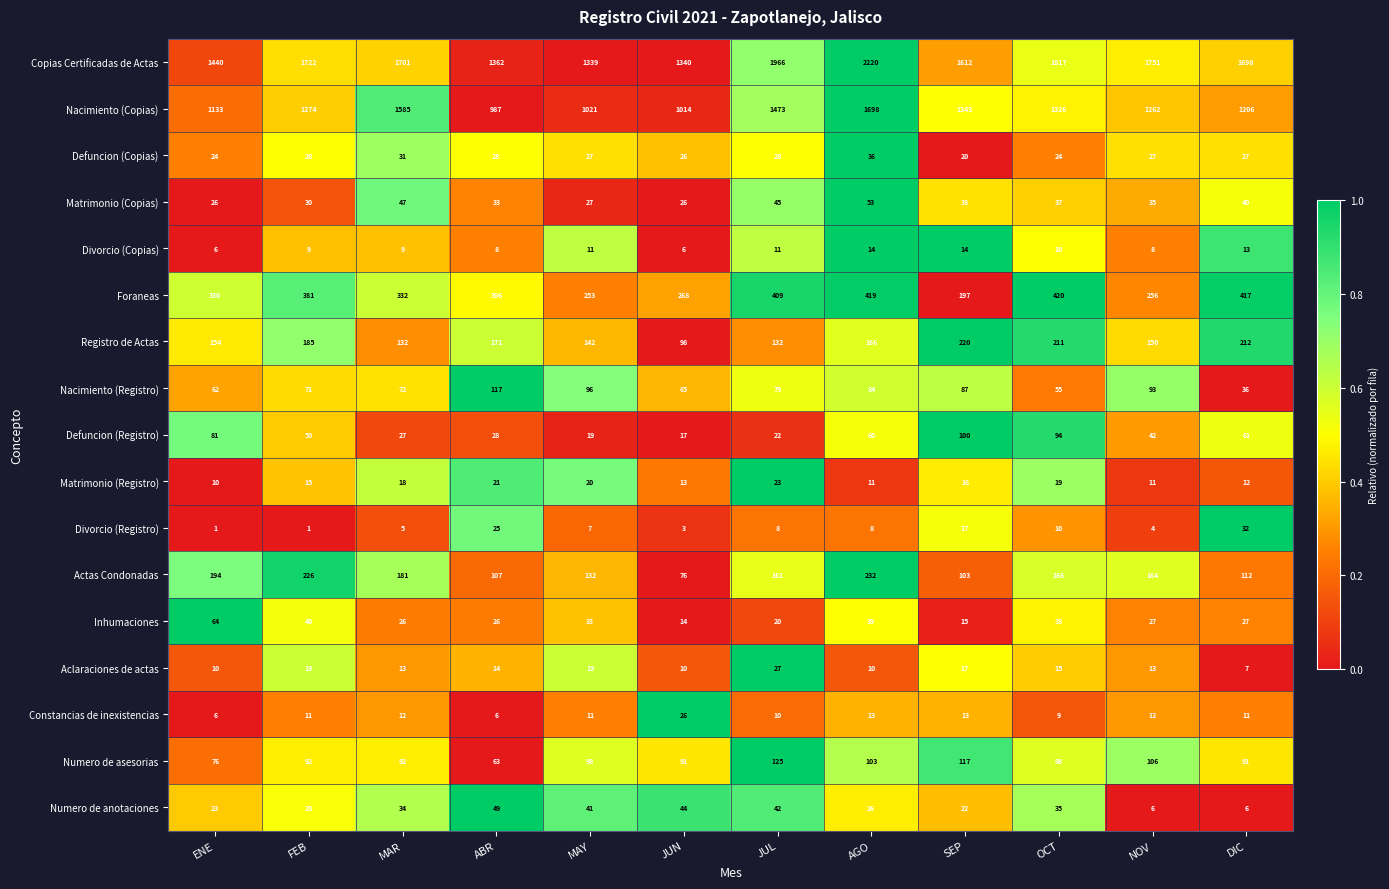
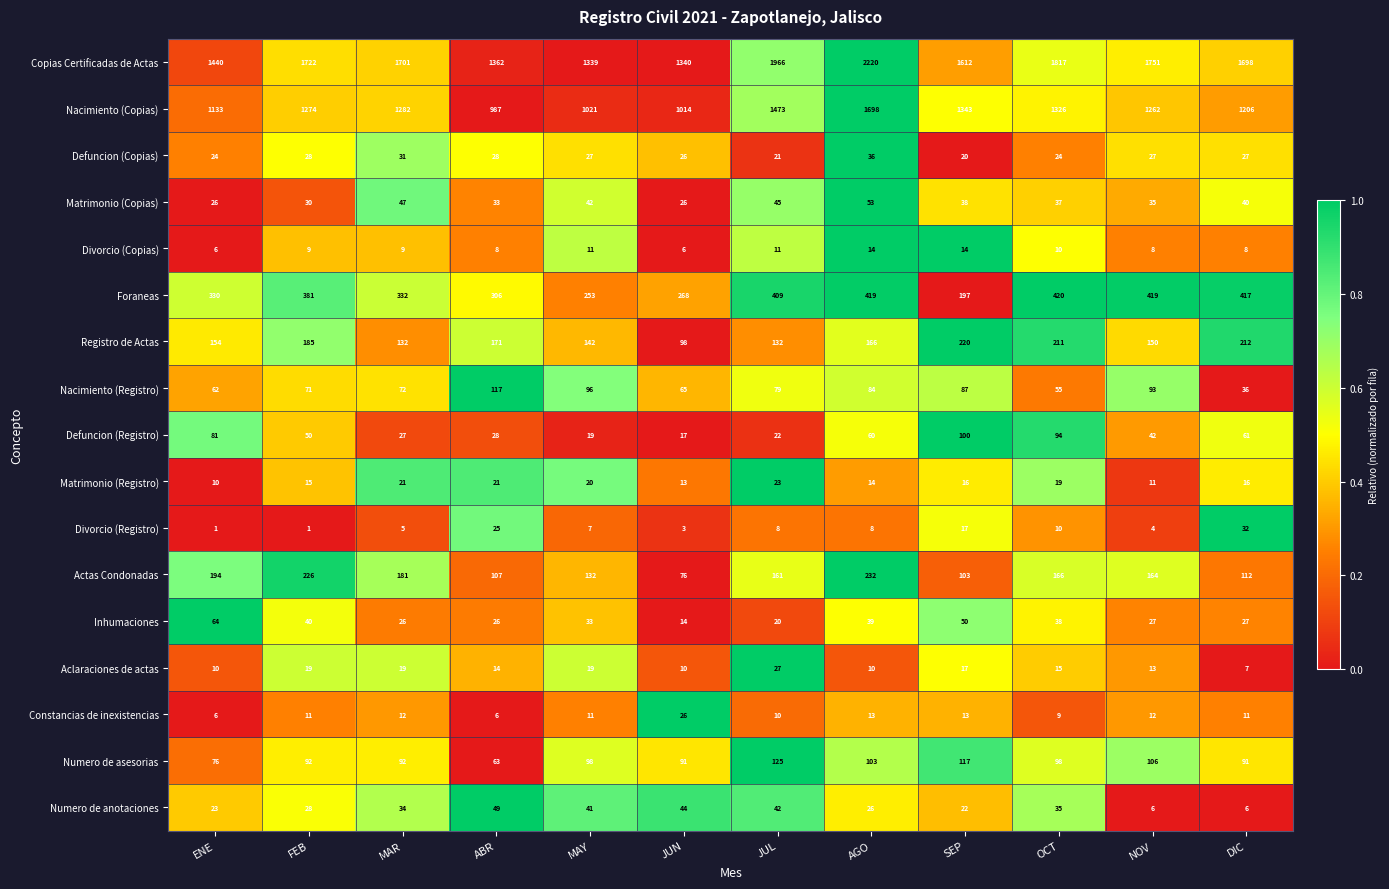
  {
    "Nacimiento (Copias)": {
      "ENE": 1133,
      "FEB": 1274,
-     "MAR": 1585,
+     "MAR": 1282,
      "ABR": 987,
      "MAY": 1021,
      "JUN": 1014,
      "JUL": 1473,
      "AGO": 1698,
      "SEP": 1343,
      "OCT": 1326,
      "NOV": 1262,
      "DIC": 1206
    },
    "Defuncion (Copias)": {
      "ENE": 24,
      "FEB": 28,
      "MAR": 31,
      "ABR": 28,
      "MAY": 27,
      "JUN": 26,
-     "JUL": 28,
+     "JUL": 21,
      "AGO": 36,
      "SEP": 20,
      "OCT": 24,
      "NOV": 27,
      "DIC": 27
    },
    "Matrimonio (Copias)": {
      "ENE": 26,
      "FEB": 30,
      "MAR": 47,
      "ABR": 33,
-     "MAY": 27,
+     "MAY": 42,
      "JUN": 26,
      "JUL": 45,
      "AGO": 53,
      "SEP": 38,
      "OCT": 37,
      "NOV": 35,
      "DIC": 40
    },
    "Divorcio (Copias)": {
      "ENE": 6,
      "FEB": 9,
      "MAR": 9,
      "ABR": 8,
      "MAY": 11,
      "JUN": 6,
      "JUL": 11,
      "AGO": 14,
      "SEP": 14,
      "OCT": 10,
      "NOV": 8,
-     "DIC": 13
+     "DIC": 8
    },
    "Foraneas": {
      "ENE": 330,
      "FEB": 381,
      "MAR": 332,
      "ABR": 306,
      "MAY": 253,
      "JUN": 268,
      "JUL": 409,
      "AGO": 419,
      "SEP": 197,
      "OCT": 420,
-     "NOV": 256,
+     "NOV": 419,
      "DIC": 417
    },
    "Matrimonio (Registro)": {
      "ENE": 10,
      "FEB": 15,
-     "MAR": 18,
+     "MAR": 21,
      "ABR": 21,
      "MAY": 20,
      "JUN": 13,
      "JUL": 23,
-     "AGO": 11,
+     "AGO": 14,
      "SEP": 16,
      "OCT": 19,
      "NOV": 11,
-     "DIC": 12
+     "DIC": 16
    },
    "Inhumaciones": {
      "ENE": 64,
      "FEB": 40,
      "MAR": 26,
      "ABR": 26,
      "MAY": 33,
      "JUN": 14,
      "JUL": 20,
      "AGO": 39,
-     "SEP": 15,
+     "SEP": 50,
      "OCT": 38,
      "NOV": 27,
      "DIC": 27
    },
    "Aclaraciones de actas": {
      "ENE": 10,
      "FEB": 19,
-     "MAR": 13,
+     "MAR": 19,
      "ABR": 14,
      "MAY": 19,
      "JUN": 10,
      "JUL": 27,
      "AGO": 10,
      "SEP": 17,
      "OCT": 15,
      "NOV": 13,
      "DIC": 7
    }
  }
